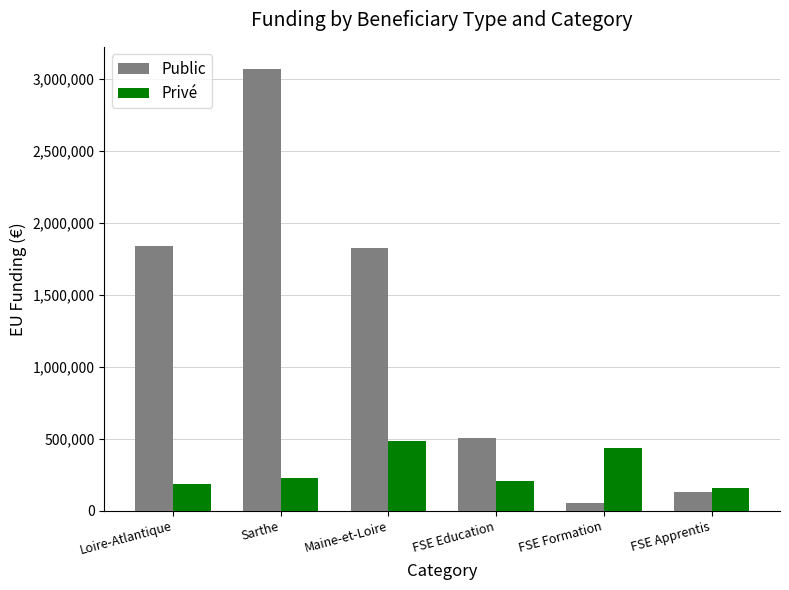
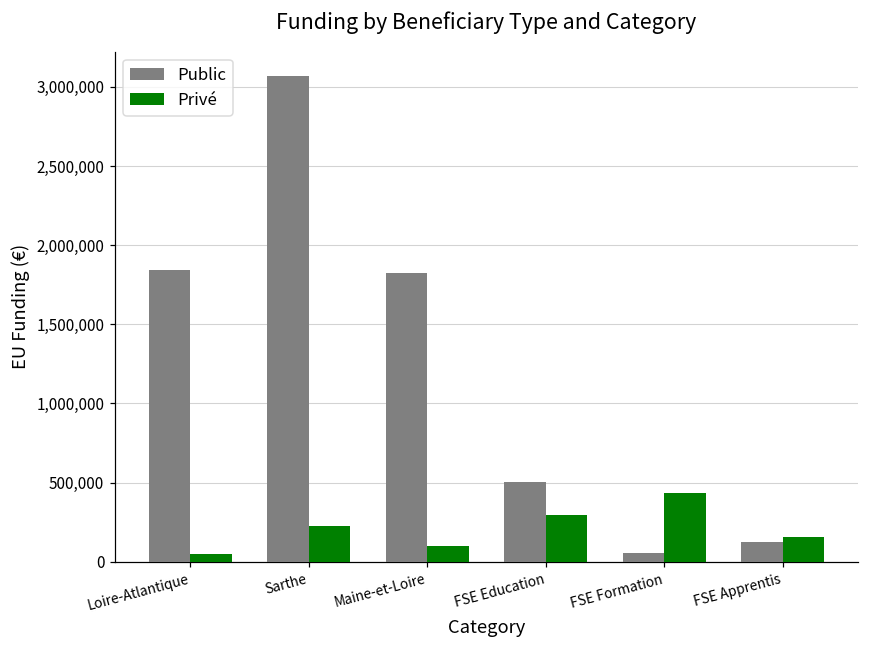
  {
    "Public": {
      "Loire-Atlantique": "1,840,000",
      "Sarthe": "3,070,000",
      "Maine-et-Loire": "1,820,000",
      "FSE Education": "500,000",
      "FSE Formation": "60,000",
      "FSE Apprentis": "130,000"
    },
    "Privé": {
-     "Loire-Atlantique": "190,000",
+     "Loire-Atlantique": "50,000",
      "Sarthe": "230,000",
-     "Maine-et-Loire": "480,000",
-     "FSE Education": "200,000",
+     "Maine-et-Loire": "100,000",
+     "FSE Education": "300,000",
      "FSE Formation": "440,000",
      "FSE Apprentis": "160,000"
    }
  }
